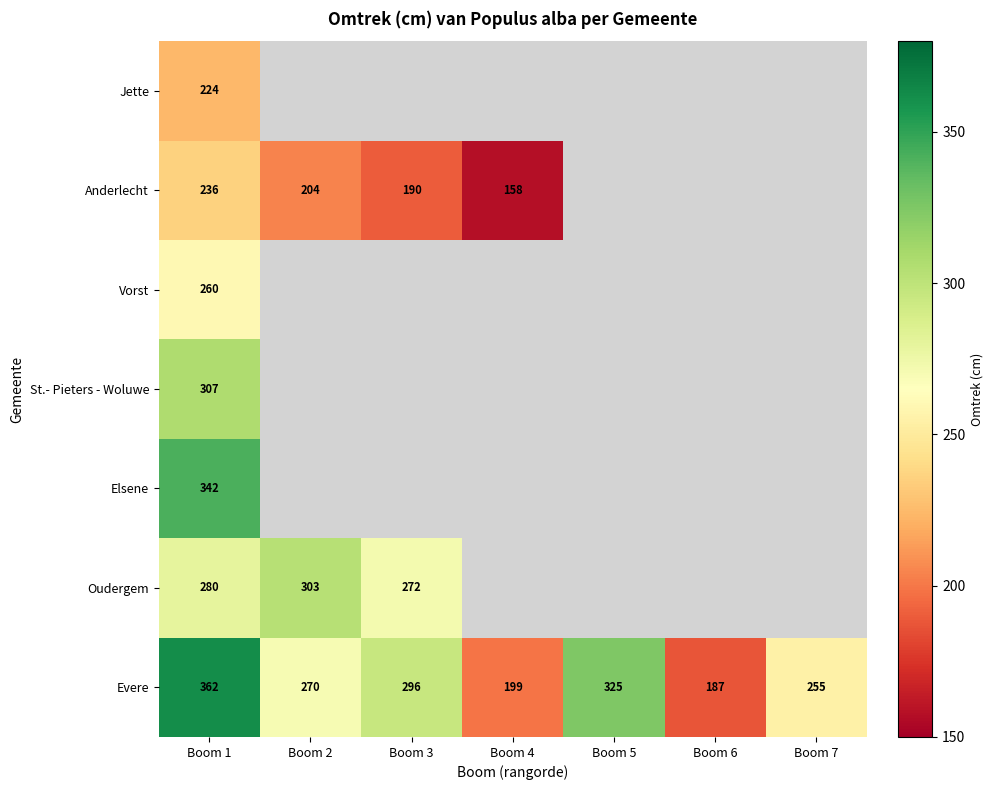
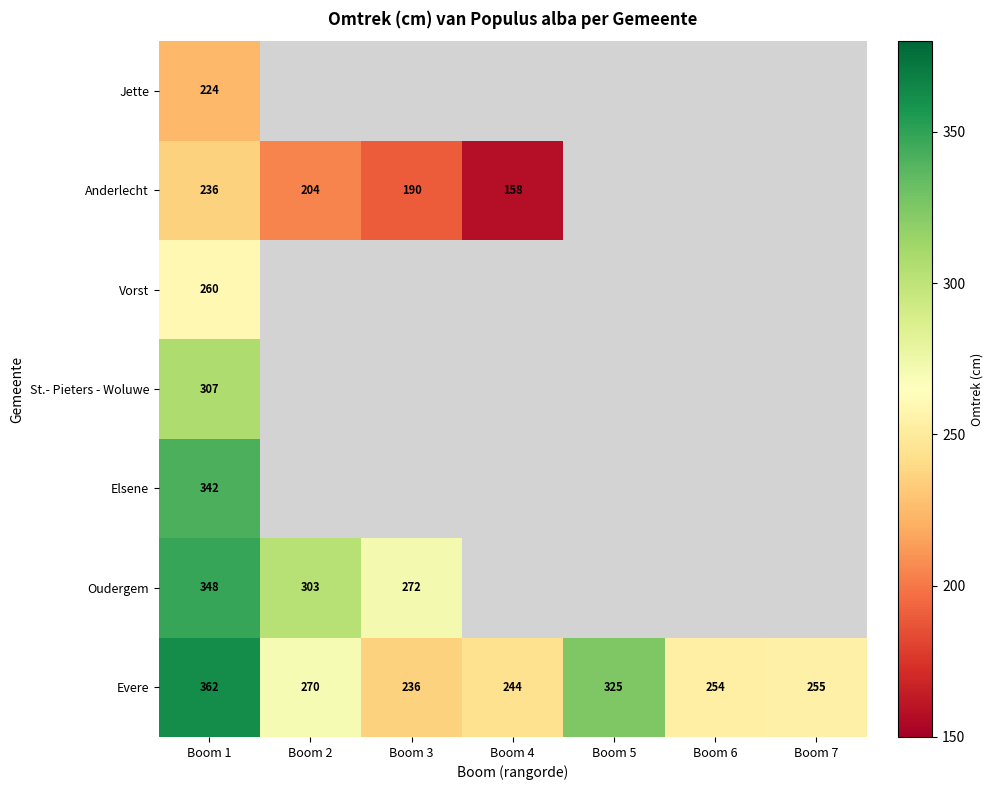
  {
    "Jette": {
      "Boom 1": 224
    },
    "Anderlecht": {
      "Boom 1": 236,
      "Boom 2": 204,
      "Boom 3": 190,
      "Boom 4": 158
    },
    "Vorst": {
      "Boom 1": 260
    },
    "St.- Pieters - Woluwe": {
      "Boom 1": 307
    },
    "Elsene": {
      "Boom 1": 342
    },
    "Oudergem": {
-     "Boom 1": 280,
+     "Boom 1": 348,
      "Boom 2": 303,
      "Boom 3": 272
    },
    "Evere": {
      "Boom 1": 362,
      "Boom 2": 270,
-     "Boom 3": 296,
-     "Boom 4": 199,
+     "Boom 3": 236,
+     "Boom 4": 244,
      "Boom 5": 325,
-     "Boom 6": 187,
+     "Boom 6": 254,
      "Boom 7": 255
    }
  }
